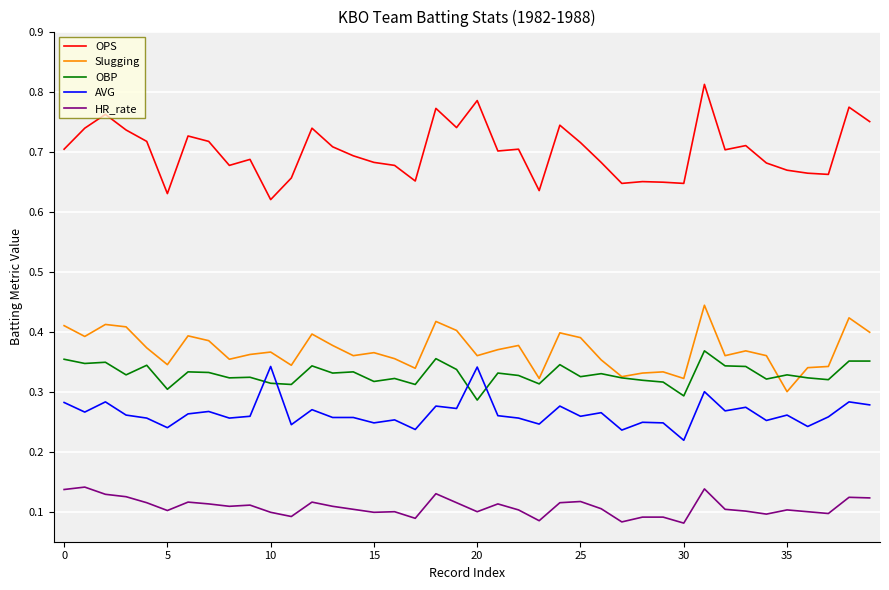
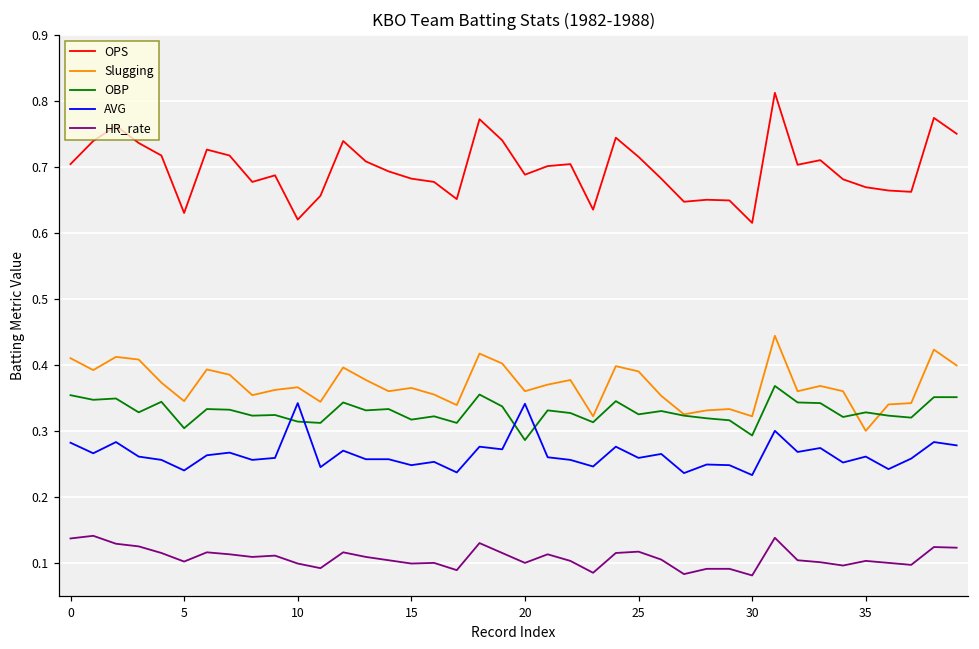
  {
    "OPS": {
      "0": 0.70,
      "5": 0.63,
      "10": 0.62,
      "15": 0.68,
-     "20": 0.79,
+     "20": 0.69,
      "25": 0.72,
-     "30": 0.65,
+     "30": 0.62,
      "35": 0.67
    },
    "Slugging": {
      "0": 0.41,
      "5": 0.35,
      "10": 0.37,
      "15": 0.37,
      "20": 0.36,
      "25": 0.39,
      "30": 0.32,
      "35": 0.30
    },
    "OBP": {
      "0": 0.35,
      "5": 0.30,
      "10": 0.31,
      "15": 0.32,
      "20": 0.29,
      "25": 0.33,
      "30": 0.29,
      "35": 0.33
    },
    "AVG": {
      "0": 0.28,
      "5": 0.24,
      "10": 0.34,
      "15": 0.25,
      "20": 0.34,
      "25": 0.26,
-     "30": 0.22,
+     "30": 0.23,
      "35": 0.26
    },
    "HR_rate": {
      "0": 0.14,
      "5": 0.10,
      "10": 0.10,
      "15": 0.10,
      "20": 0.10,
      "25": 0.12,
      "30": 0.08,
      "35": 0.10
    }
  }
